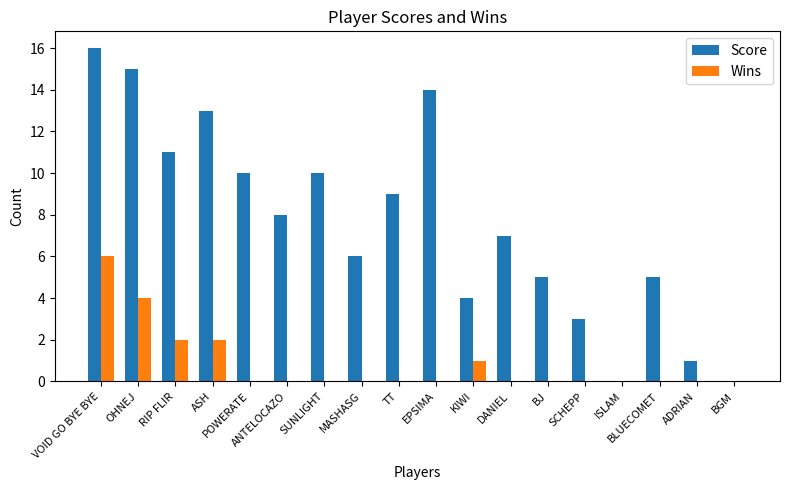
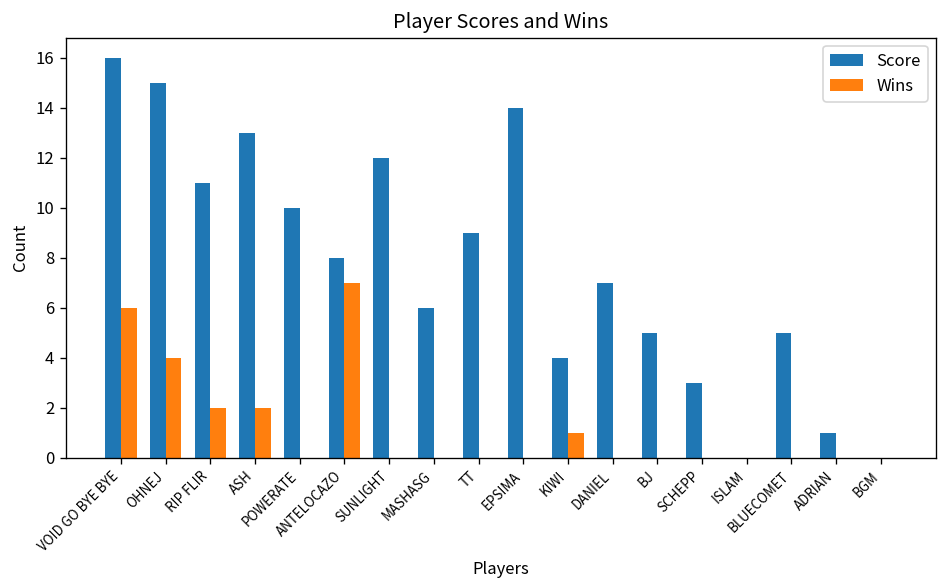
  {
    "Score": {
      "VOID GO BYE BYE": 16,
      "OHNEJ": 15,
      "RIP FLIR": 11,
      "ASH": 13,
      "POWERATE": 10,
      "ANTELOCAZO": 8,
-     "SUNLIGHT": 10,
+     "SUNLIGHT": 12,
      "MASHASG": 6,
      "TT": 9,
      "EPSIMA": 14,
      "KIWI": 4,
      "DANIEL": 7,
      "BJ": 5,
      "SCHEPP": 3,
      "ISLAM": 0,
      "BLUECOMET": 5,
      "ADRIAN": 1,
      "BGM": 0
    },
    "Wins": {
      "VOID GO BYE BYE": 6,
      "OHNEJ": 4,
      "RIP FLIR": 2,
      "ASH": 2,
      "POWERATE": 0,
-     "ANTELOCAZO": 0,
+     "ANTELOCAZO": 7,
      "SUNLIGHT": 0,
      "MASHASG": 0,
      "TT": 0,
      "EPSIMA": 0,
      "KIWI": 1,
      "DANIEL": 0,
      "BJ": 0,
      "SCHEPP": 0,
      "ISLAM": 0,
      "BLUECOMET": 0,
      "ADRIAN": 0,
      "BGM": 0
    }
  }
